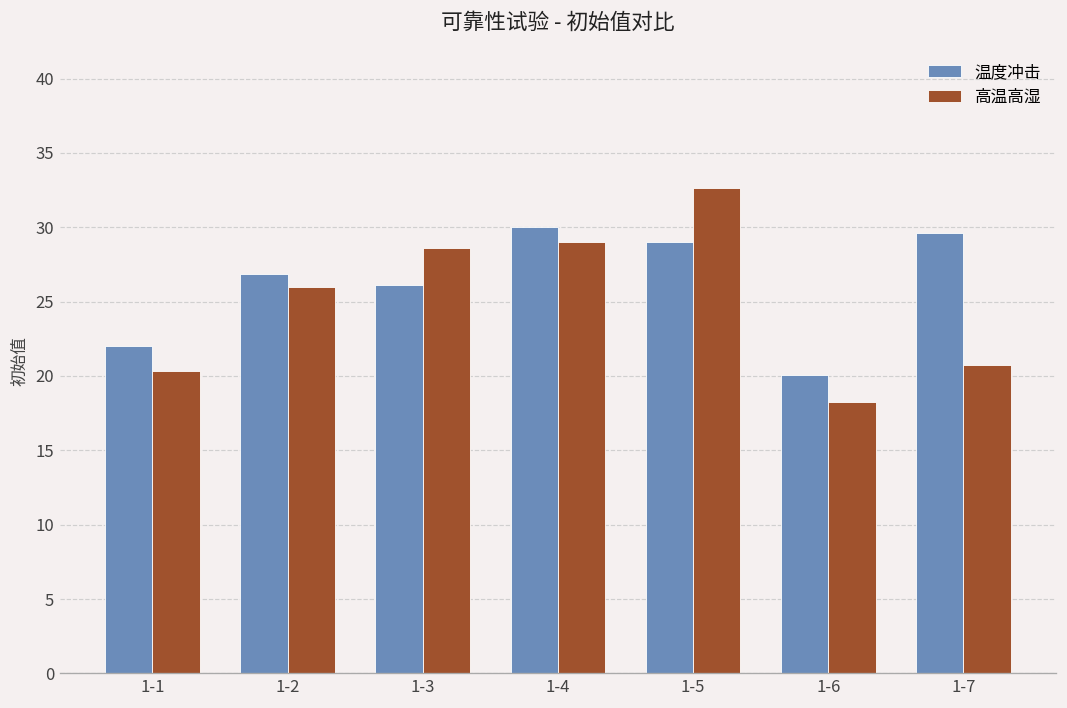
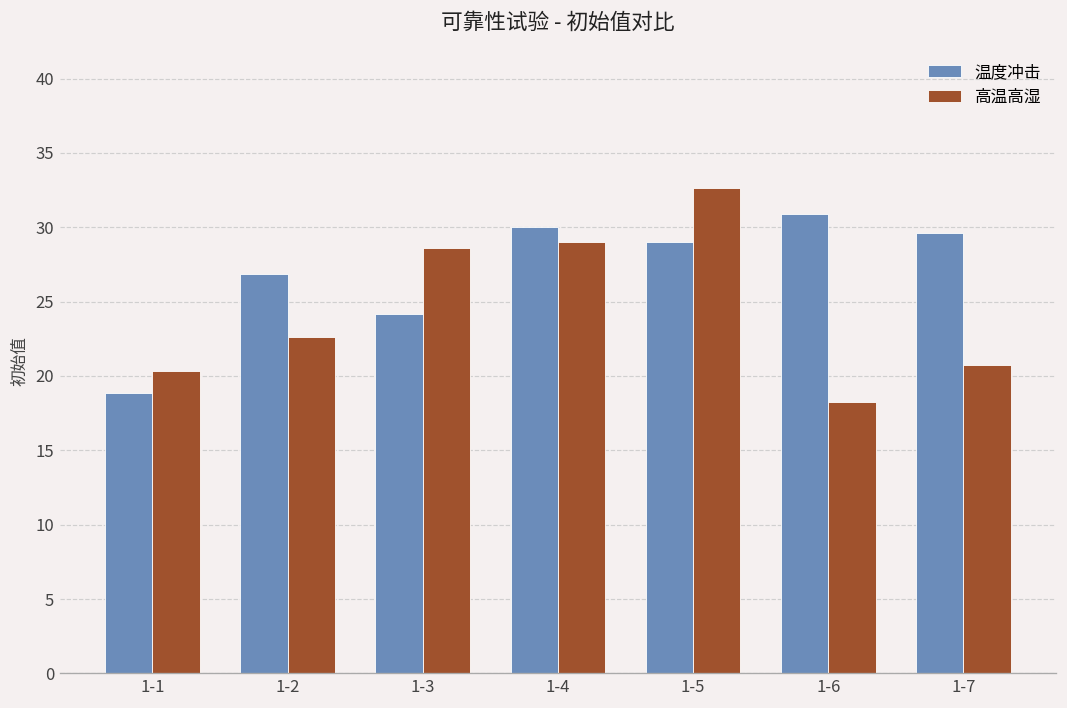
  {
    "温度冲击": {
-     "1-1": 22.0,
+     "1-1": 18.9,
      "1-2": 26.8,
-     "1-3": 26.1,
+     "1-3": 24.1,
      "1-4": 30.0,
      "1-5": 29.0,
-     "1-6": 20.1,
+     "1-6": 30.9,
      "1-7": 29.6
    },
    "高温高湿": {
      "1-1": 20.3,
-     "1-2": 26.0,
+     "1-2": 22.6,
      "1-3": 28.6,
      "1-4": 29.0,
      "1-5": 32.6,
      "1-6": 18.3,
      "1-7": 20.8
    }
  }
